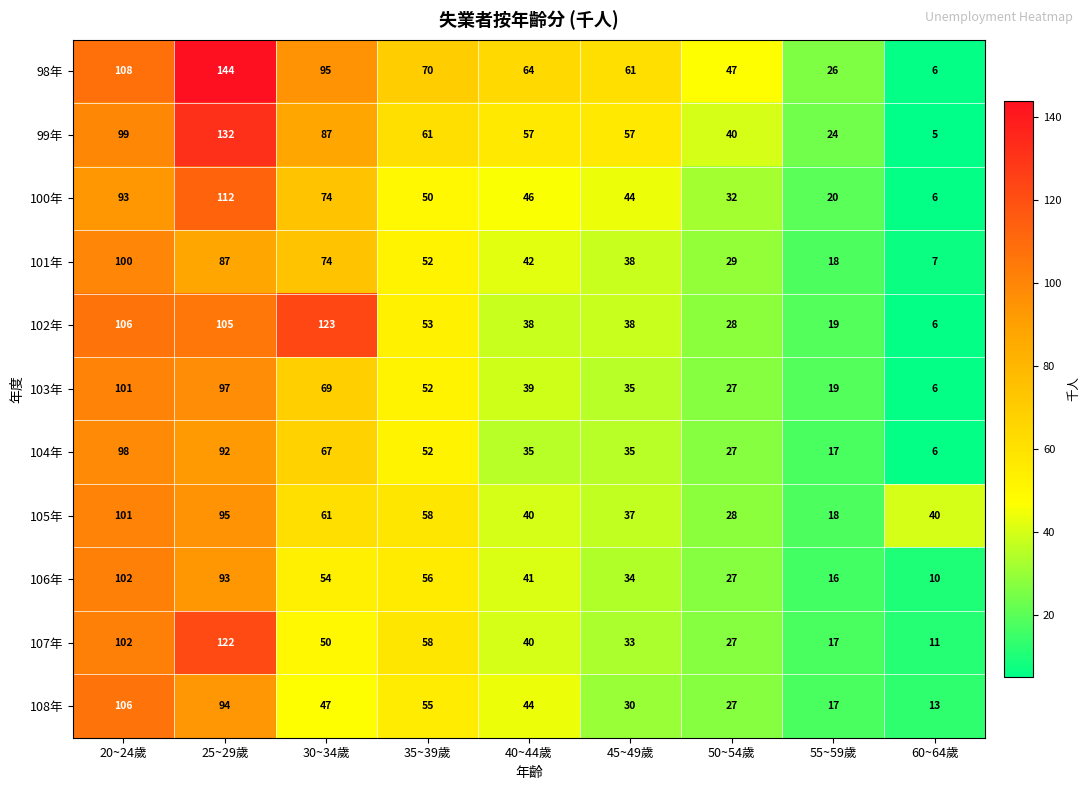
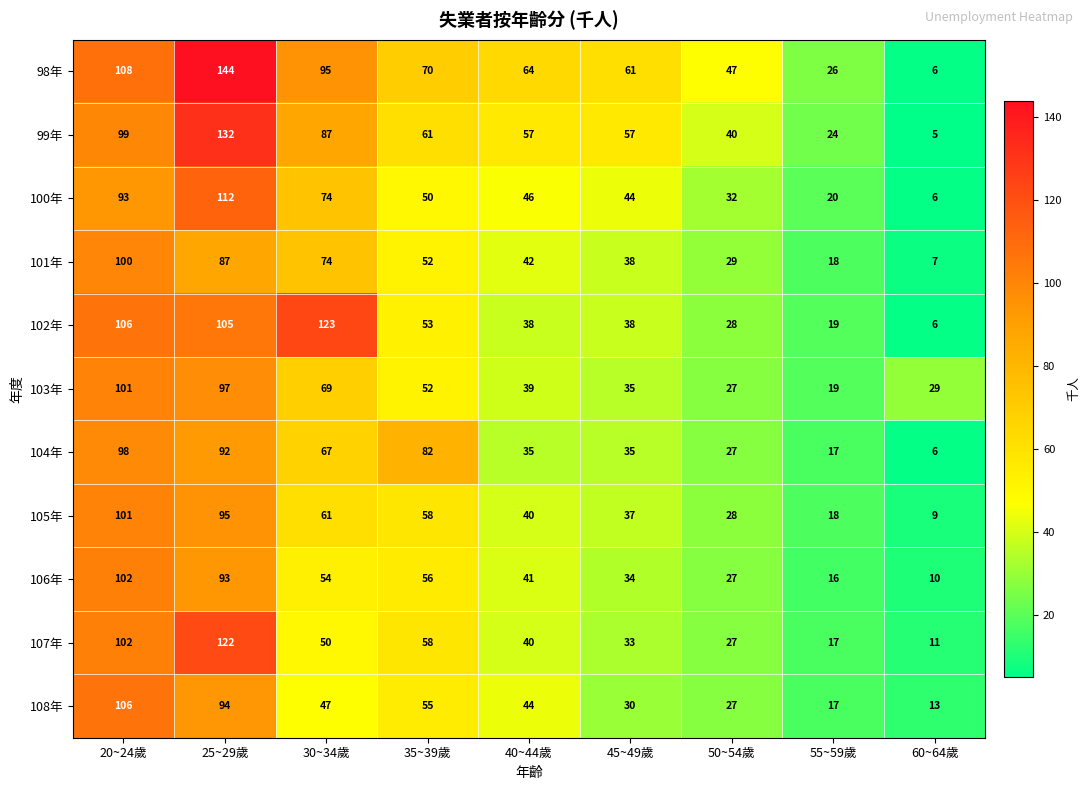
  {
    "98年": {
      "20~24歲": 108,
      "25~29歲": 144,
      "30~34歲": 95,
      "35~39歲": 70,
      "40~44歲": 64,
      "45~49歲": 61,
      "50~54歲": 47,
      "55~59歲": 26,
      "60~64歲": 6
    },
    "99年": {
      "20~24歲": 99,
      "25~29歲": 132,
      "30~34歲": 87,
      "35~39歲": 61,
      "40~44歲": 57,
      "45~49歲": 57,
      "50~54歲": 40,
      "55~59歲": 24,
      "60~64歲": 5
    },
    "100年": {
      "20~24歲": 93,
      "25~29歲": 112,
      "30~34歲": 74,
      "35~39歲": 50,
      "40~44歲": 46,
      "45~49歲": 44,
      "50~54歲": 32,
      "55~59歲": 20,
      "60~64歲": 6
    },
    "101年": {
      "20~24歲": 100,
      "25~29歲": 87,
      "30~34歲": 74,
      "35~39歲": 52,
      "40~44歲": 42,
      "45~49歲": 38,
      "50~54歲": 29,
      "55~59歲": 18,
      "60~64歲": 7
    },
    "102年": {
      "20~24歲": 106,
      "25~29歲": 105,
      "30~34歲": 123,
      "35~39歲": 53,
      "40~44歲": 38,
      "45~49歲": 38,
      "50~54歲": 28,
      "55~59歲": 19,
      "60~64歲": 6
    },
    "103年": {
      "20~24歲": 101,
      "25~29歲": 97,
      "30~34歲": 69,
      "35~39歲": 52,
      "40~44歲": 39,
      "45~49歲": 35,
      "50~54歲": 27,
      "55~59歲": 19,
-     "60~64歲": 6
+     "60~64歲": 29
    },
    "104年": {
      "20~24歲": 98,
      "25~29歲": 92,
      "30~34歲": 67,
-     "35~39歲": 52,
+     "35~39歲": 82,
      "40~44歲": 35,
      "45~49歲": 35,
      "50~54歲": 27,
      "55~59歲": 17,
      "60~64歲": 6
    },
    "105年": {
      "20~24歲": 101,
      "25~29歲": 95,
      "30~34歲": 61,
      "35~39歲": 58,
      "40~44歲": 40,
      "45~49歲": 37,
      "50~54歲": 28,
      "55~59歲": 18,
-     "60~64歲": 40
+     "60~64歲": 9
    },
    "106年": {
      "20~24歲": 102,
      "25~29歲": 93,
      "30~34歲": 54,
      "35~39歲": 56,
      "40~44歲": 41,
      "45~49歲": 34,
      "50~54歲": 27,
      "55~59歲": 16,
      "60~64歲": 10
    },
    "107年": {
      "20~24歲": 102,
      "25~29歲": 122,
      "30~34歲": 50,
      "35~39歲": 58,
      "40~44歲": 40,
      "45~49歲": 33,
      "50~54歲": 27,
      "55~59歲": 17,
      "60~64歲": 11
    },
    "108年": {
      "20~24歲": 106,
      "25~29歲": 94,
      "30~34歲": 47,
      "35~39歲": 55,
      "40~44歲": 44,
      "45~49歲": 30,
      "50~54歲": 27,
      "55~59歲": 17,
      "60~64歲": 13
    }
  }
